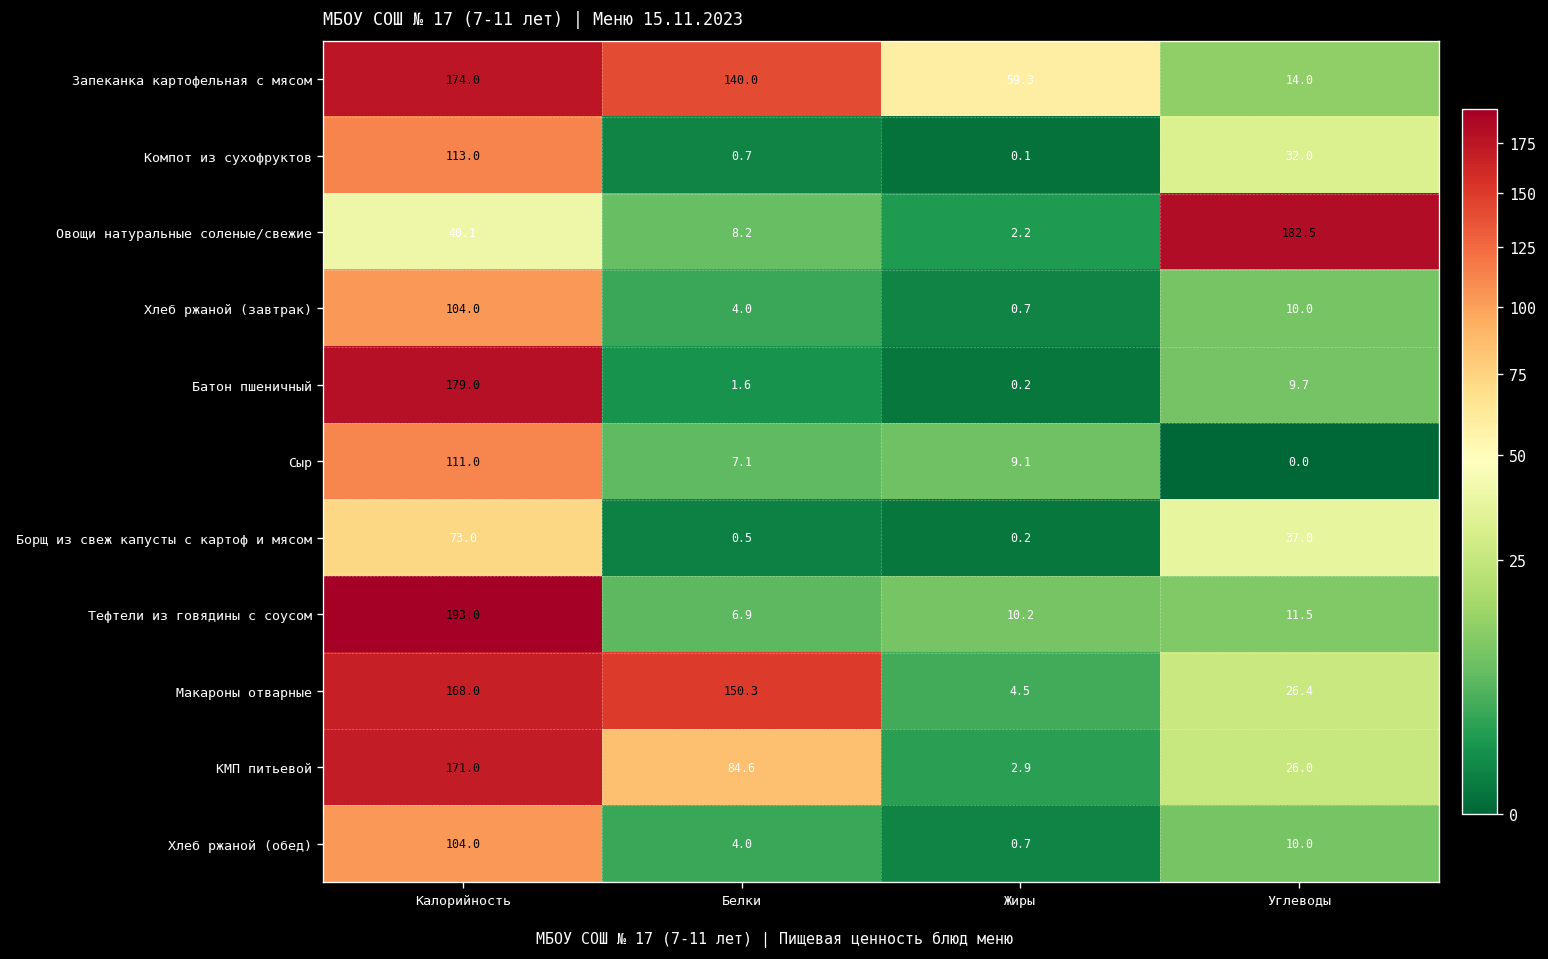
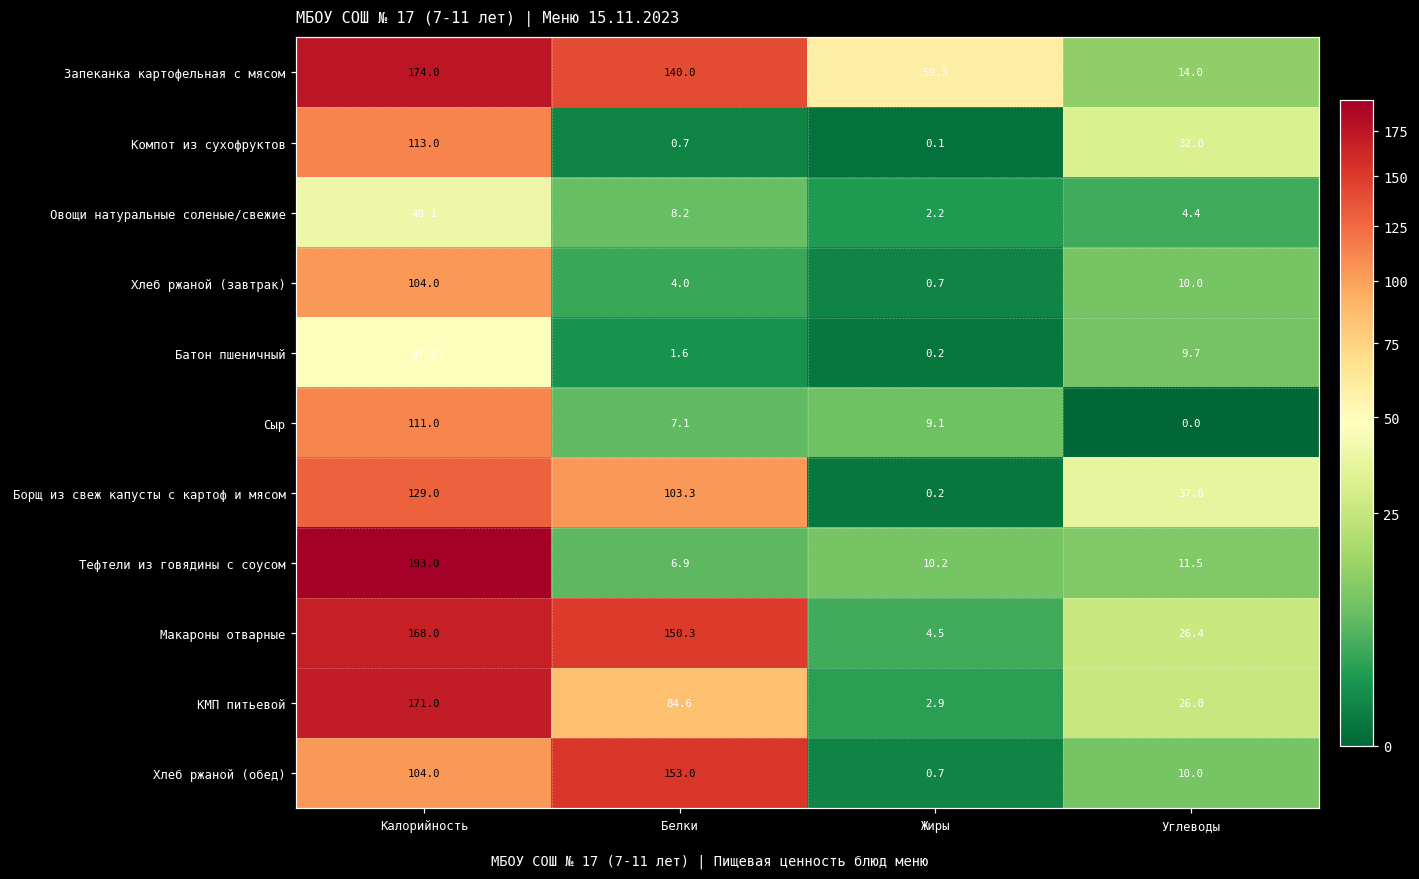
  {
    "Запеканка картофельная с мясом": {
      "Калорийность": 174.0,
      "Белки": 140.0,
      "Жиры": 59.3,
      "Углеводы": 14.0
    },
    "Компот из сухофруктов": {
      "Калорийность": 113.0,
      "Белки": 0.7,
      "Жиры": 0.1,
      "Углеводы": 32.0
    },
    "Овощи натуральные соленые/свежие": {
      "Калорийность": 40.1,
      "Белки": 8.2,
      "Жиры": 2.2,
-     "Углеводы": 182.5
+     "Углеводы": 4.4
    },
    "Хлеб ржаной (завтрак)": {
      "Калорийность": 104.0,
      "Белки": 4.0,
      "Жиры": 0.7,
      "Углеводы": 10.0
    },
    "Батон пшеничный": {
-     "Калорийность": 179.0,
+     "Калорийность": 47.0,
      "Белки": 1.6,
      "Жиры": 0.2,
      "Углеводы": 9.7
    },
    "Сыр": {
      "Калорийность": 111.0,
      "Белки": 7.1,
      "Жиры": 9.1,
      "Углеводы": 0.0
    },
    "Борщ из свеж капусты с картоф и мясом": {
-     "Калорийность": 73.0,
-     "Белки": 0.5,
+     "Калорийность": 129.0,
+     "Белки": 103.3,
      "Жиры": 0.2,
      "Углеводы": 37.0
    },
    "Тефтели из говядины с соусом": {
      "Калорийность": 193.0,
      "Белки": 6.9,
      "Жиры": 10.2,
      "Углеводы": 11.5
    },
    "Макароны отварные": {
      "Калорийность": 168.0,
      "Белки": 150.3,
      "Жиры": 4.5,
      "Углеводы": 26.4
    },
    "КМП питьевой": {
      "Калорийность": 171.0,
      "Белки": 84.6,
      "Жиры": 2.9,
      "Углеводы": 26.0
    },
    "Хлеб ржаной (обед)": {
      "Калорийность": 104.0,
-     "Белки": 4.0,
+     "Белки": 153.0,
      "Жиры": 0.7,
      "Углеводы": 10.0
    }
  }
